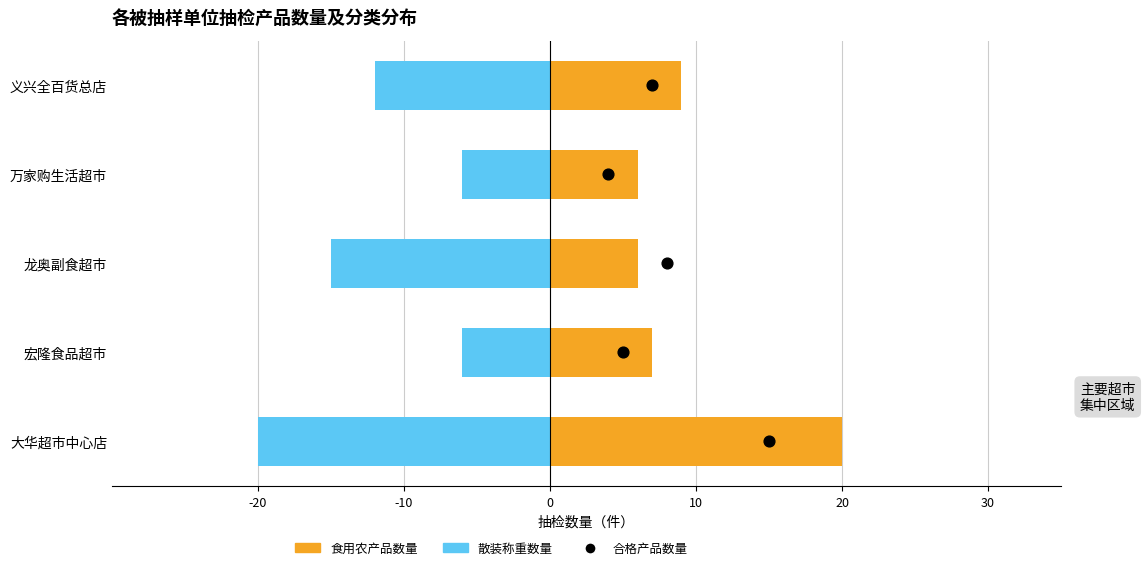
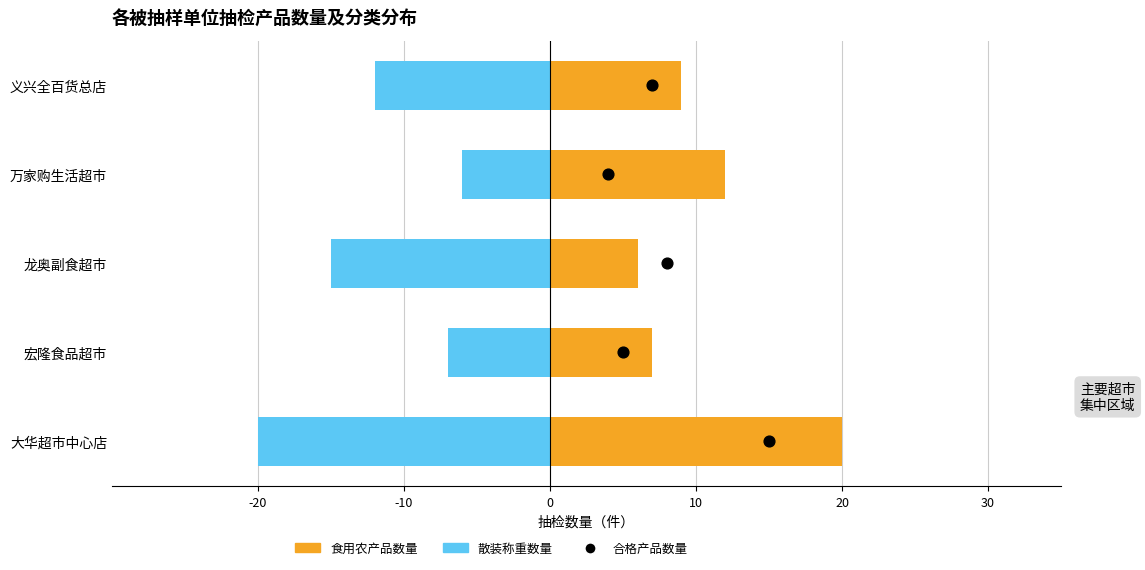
  {
    "食用农产品数量": {
      "义兴全百货总店": 9,
-     "万家购生活超市": 6,
+     "万家购生活超市": 12,
      "龙奥副食超市": 6,
      "宏隆食品超市": 7,
      "大华超市中心店": 20
    },
    "散装称重数量": {
      "义兴全百货总店": -12.0,
      "万家购生活超市": -6.0,
      "龙奥副食超市": -15.0,
-     "宏隆食品超市": -6.0,
+     "宏隆食品超市": -7.0,
      "大华超市中心店": -20.0
    }
  }
